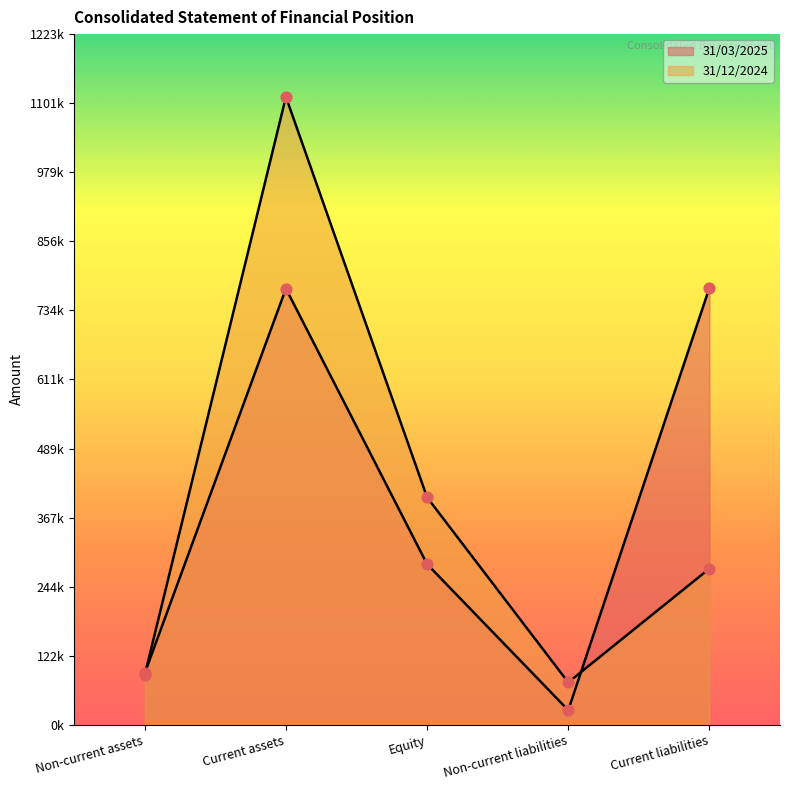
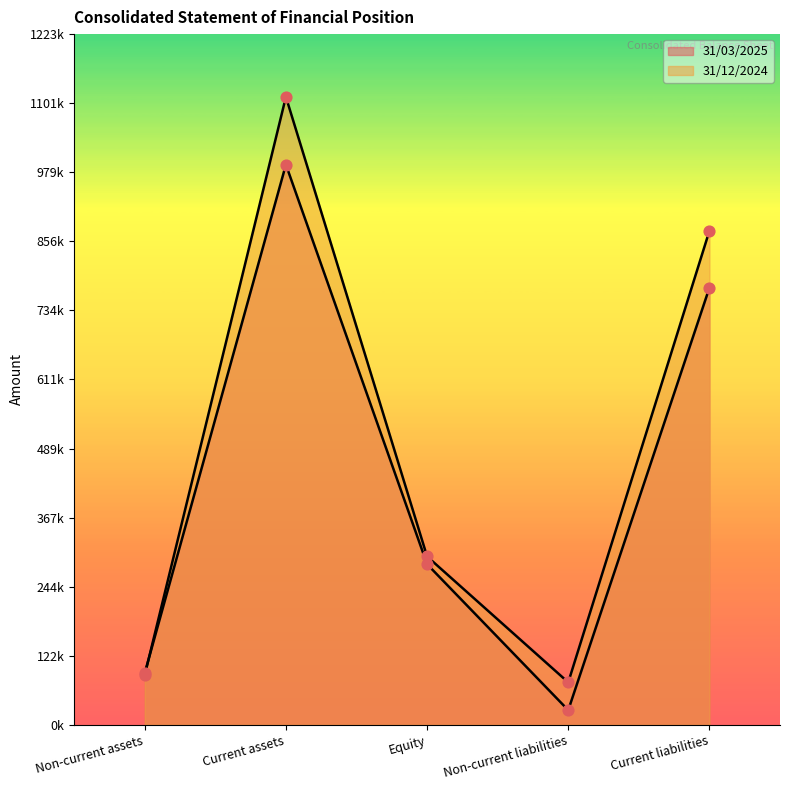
  {
    "31/03/2025": {
-     "Current assets": 770000,
+     "Current assets": 990000,
      "Equity": 280000,
      "Non-current liabilities": 30000,
      "Current liabilities": 770000
    },
    "31/12/2024": {
      "Current assets": 1110000,
-     "Equity": 400000,
+     "Equity": 300000,
      "Non-current liabilities": 80000,
-     "Current liabilities": 280000
+     "Current liabilities": 880000
    }
  }
